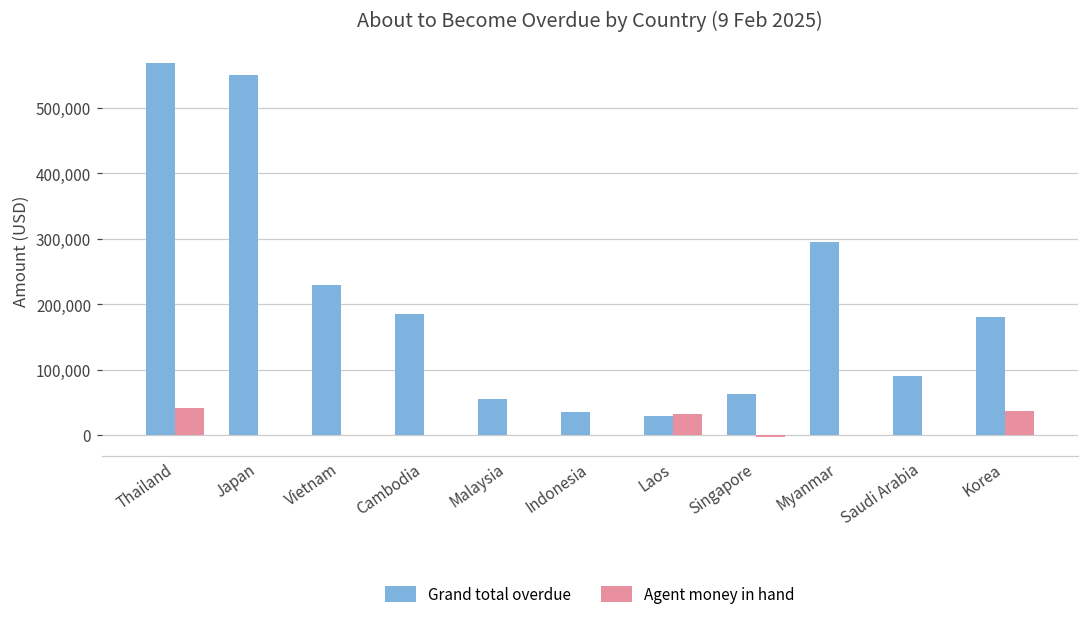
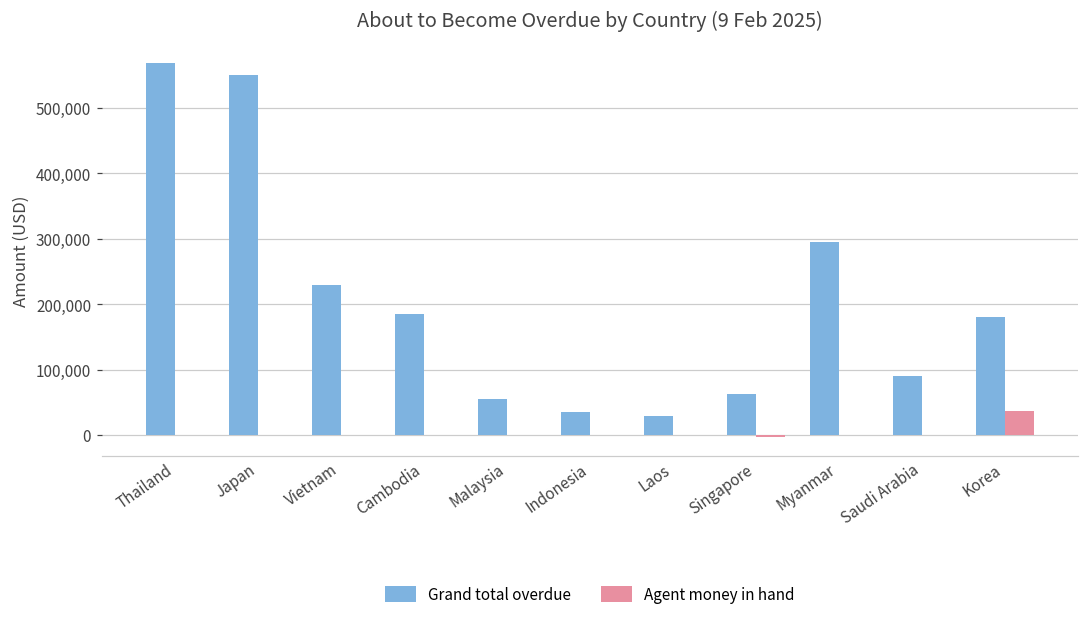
  {
    "Grand total overdue": {
      "Thailand": "570,000",
      "Japan": "550,000",
      "Vietnam": "230,000",
      "Cambodia": "180,000",
      "Malaysia": "50,000",
      "Indonesia": "40,000",
      "Laos": "30,000",
      "Singapore": "60,000",
      "Myanmar": "300,000",
      "Saudi Arabia": "90,000",
      "Korea": "180,000"
    },
    "Agent money in hand": {
-     "Thailand": "40,000",
+     "Thailand": "0",
      "Japan": "0",
      "Vietnam": "0",
      "Cambodia": "0",
      "Indonesia": "0",
-     "Laos": "30,000",
+     "Laos": "0",
      "Myanmar": "0",
      "Saudi Arabia": "0",
      "Korea": "40,000"
    }
  }
